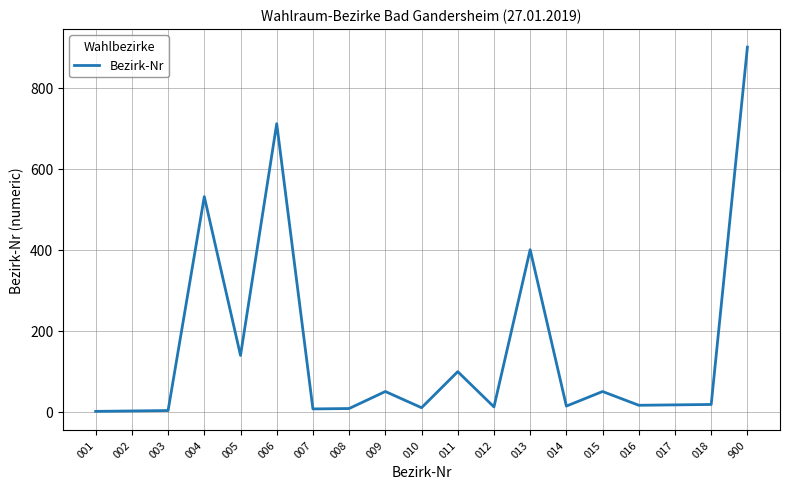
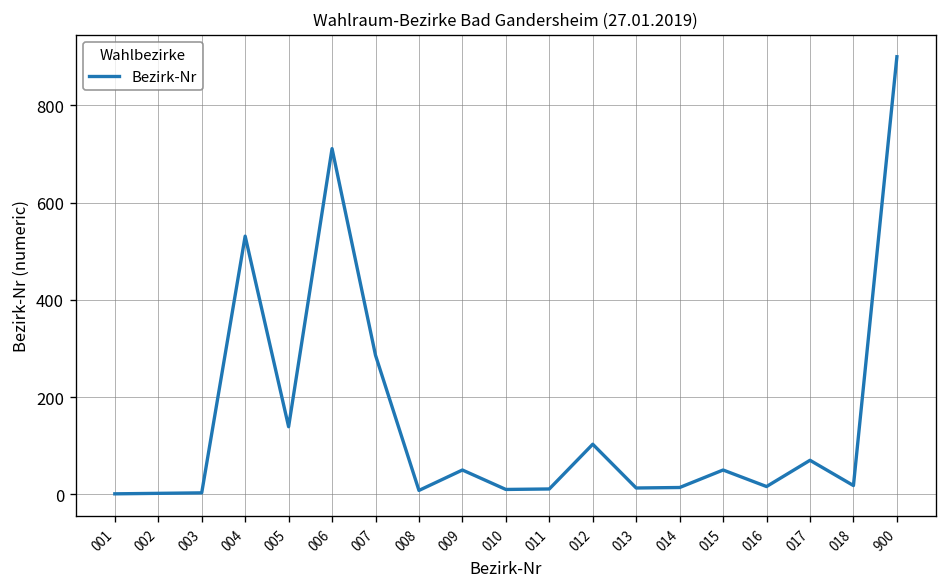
  {
    "001": 0,
    "002": 0,
    "003": 0,
    "004": 530,
    "005": 140,
    "006": 710,
-   "007": 10,
+   "007": 290,
    "008": 10,
    "009": 50,
    "010": 10,
-   "011": 100,
-   "012": 10,
-   "013": 400,
+   "011": 10,
+   "012": 100,
+   "013": 10,
    "014": 10,
    "015": 50,
    "016": 20,
-   "017": 20,
+   "017": 70,
    "018": 20,
    "900": 900
  }
